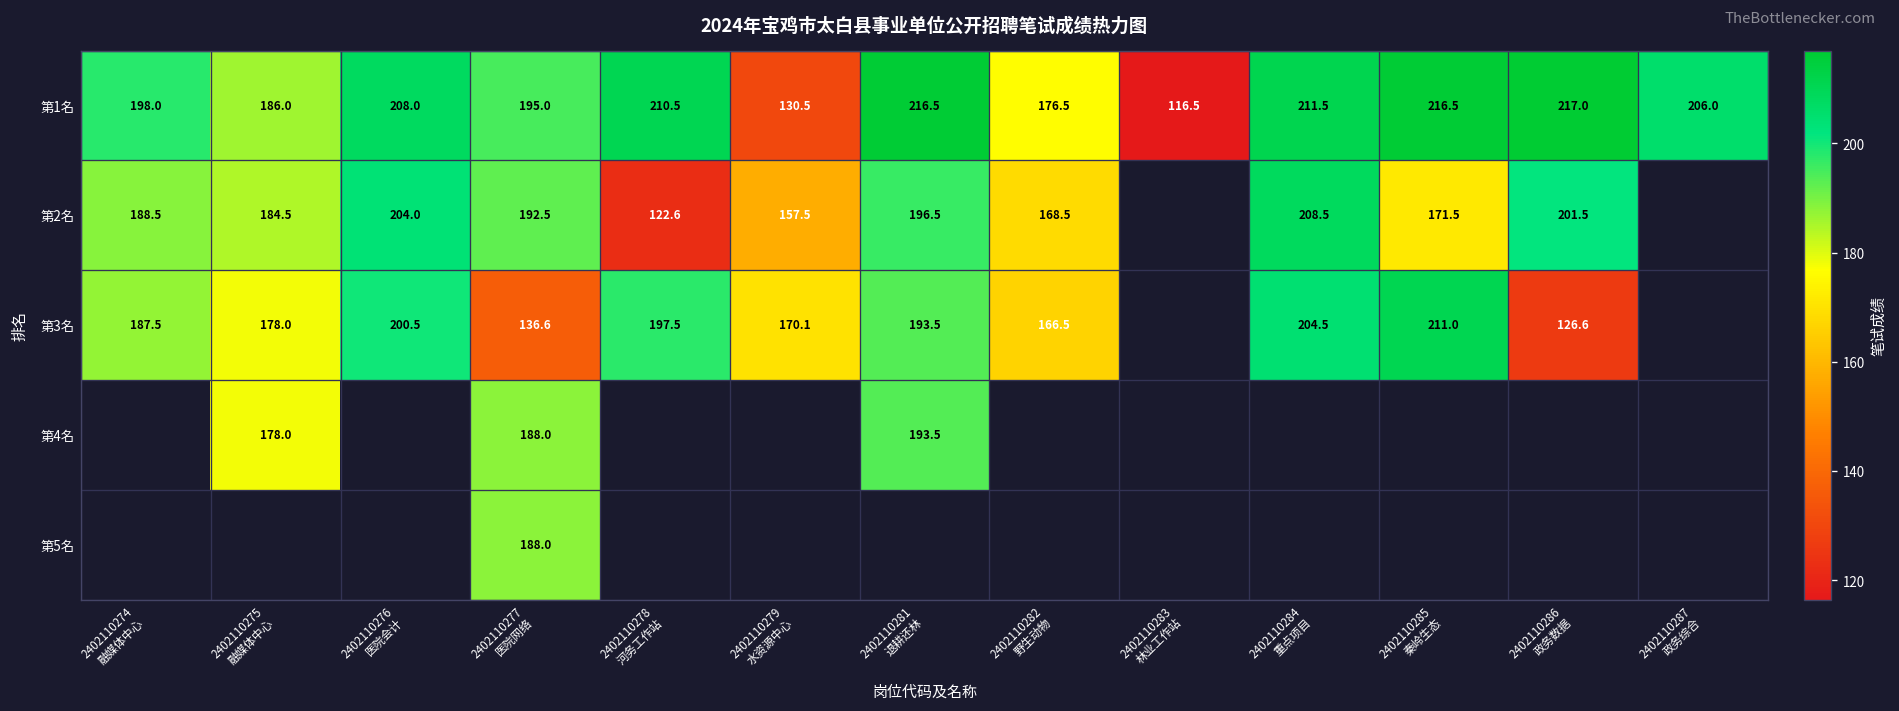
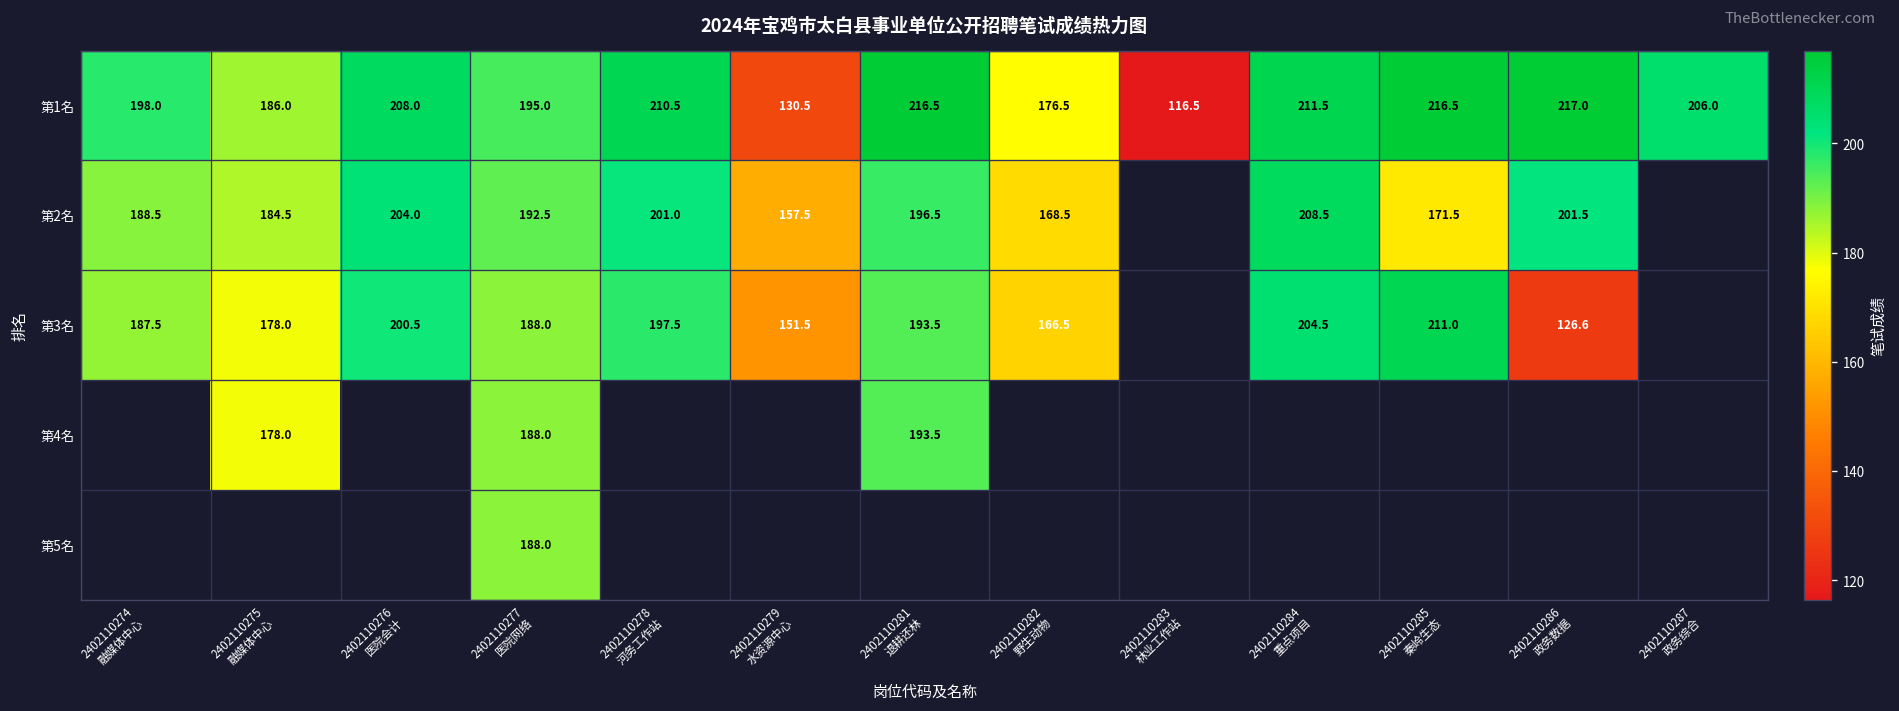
  {
    "第1名": {
      "2402110274 融媒体中心": 198.0,
      "2402110275 融媒体中心": 186.0,
      "2402110276 医院会计": 208.0,
      "2402110277 医院网络": 195.0,
      "2402110278 河务工作站": 210.5,
      "2402110279 水资源中心": 130.5,
      "2402110281 退耕还林": 216.5,
      "2402110282 野生动物": 176.5,
      "2402110283 林业工作站": 116.5,
      "2402110284 重点项目": 211.5,
      "2402110285 秦岭生态": 216.5,
      "2402110286 政务数据": 217.0,
      "2402110287 政务综合": 206.0
    },
    "第2名": {
      "2402110274 融媒体中心": 188.5,
      "2402110275 融媒体中心": 184.5,
      "2402110276 医院会计": 204.0,
      "2402110277 医院网络": 192.5,
-     "2402110278 河务工作站": 122.6,
+     "2402110278 河务工作站": 201.0,
      "2402110279 水资源中心": 157.5,
      "2402110281 退耕还林": 196.5,
      "2402110282 野生动物": 168.5,
      "2402110284 重点项目": 208.5,
      "2402110285 秦岭生态": 171.5,
      "2402110286 政务数据": 201.5
    },
    "第3名": {
      "2402110274 融媒体中心": 187.5,
      "2402110275 融媒体中心": 178.0,
      "2402110276 医院会计": 200.5,
-     "2402110277 医院网络": 136.6,
+     "2402110277 医院网络": 188.0,
      "2402110278 河务工作站": 197.5,
-     "2402110279 水资源中心": 170.1,
+     "2402110279 水资源中心": 151.5,
      "2402110281 退耕还林": 193.5,
      "2402110282 野生动物": 166.5,
      "2402110284 重点项目": 204.5,
      "2402110285 秦岭生态": 211.0,
      "2402110286 政务数据": 126.6
    },
    "第4名": {
      "2402110275 融媒体中心": 178.0,
      "2402110277 医院网络": 188.0,
      "2402110281 退耕还林": 193.5
    },
    "第5名": {
      "2402110277 医院网络": 188.0
    }
  }
